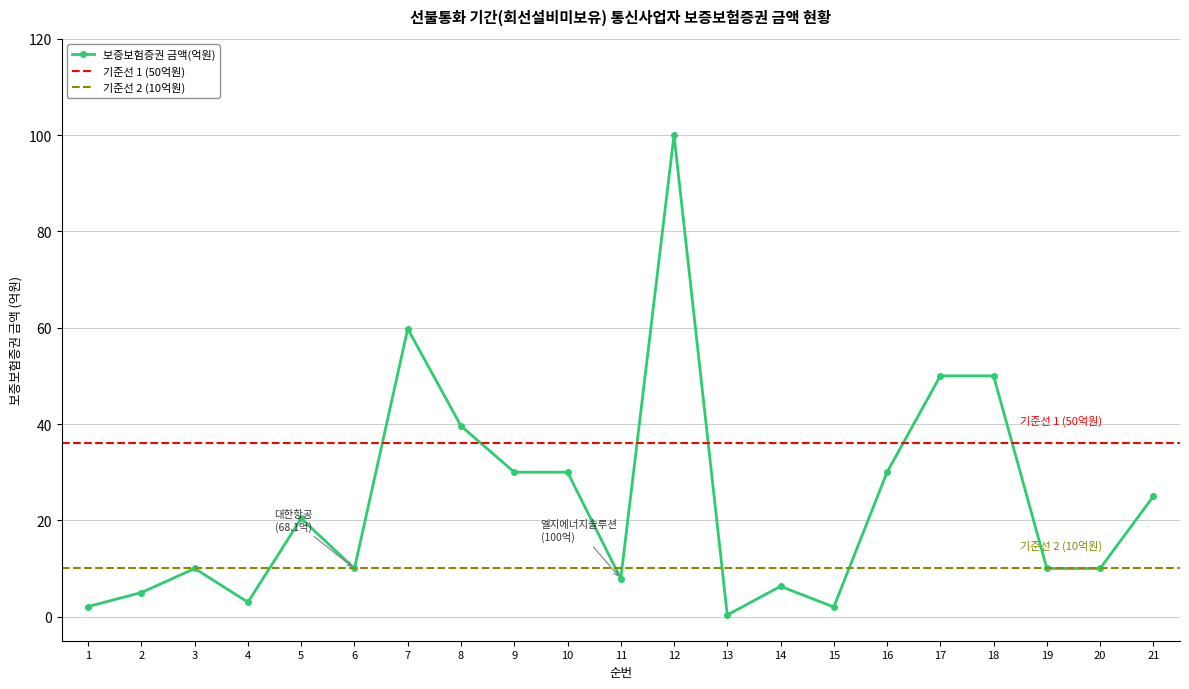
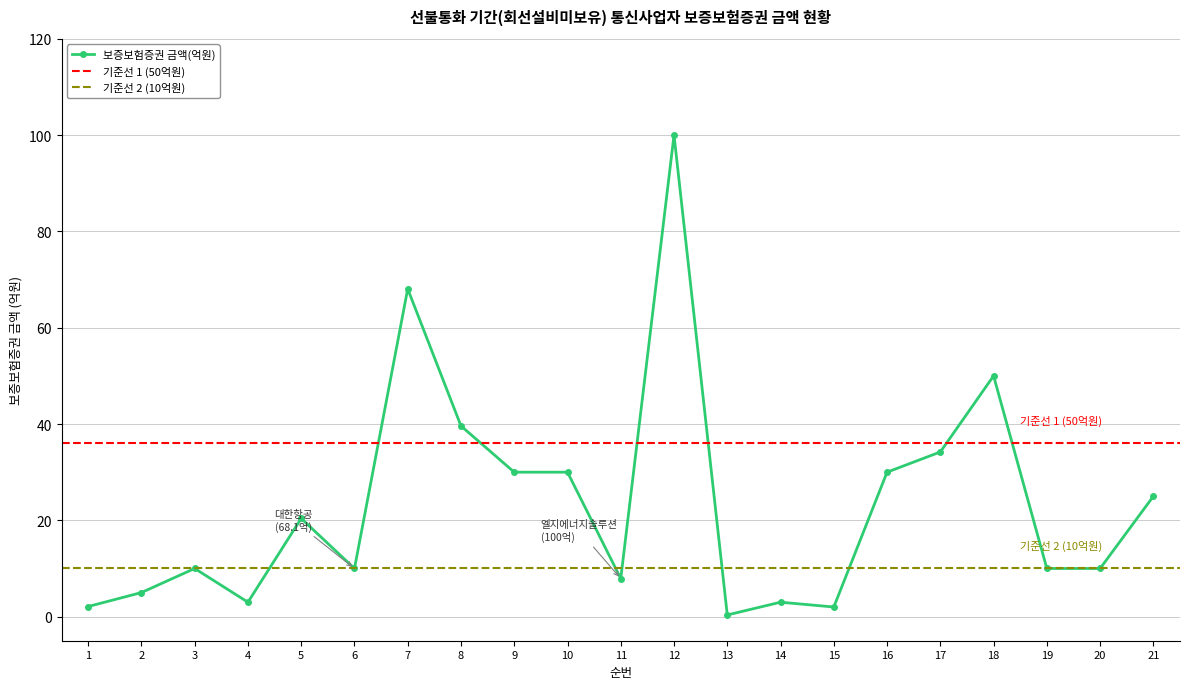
  {
    "1": 2,
    "2": 5,
    "3": 10,
    "4": 3,
    "6": 10,
-   "7": 60,
+   "7": 68,
    "8": 40,
    "9": 30,
    "10": 30,
    "12": 100,
    "13": 0,
-   "14": 6,
+   "14": 3,
    "15": 2,
    "16": 30,
-   "17": 50,
+   "17": 34,
    "18": 50,
    "21": 25
  }
